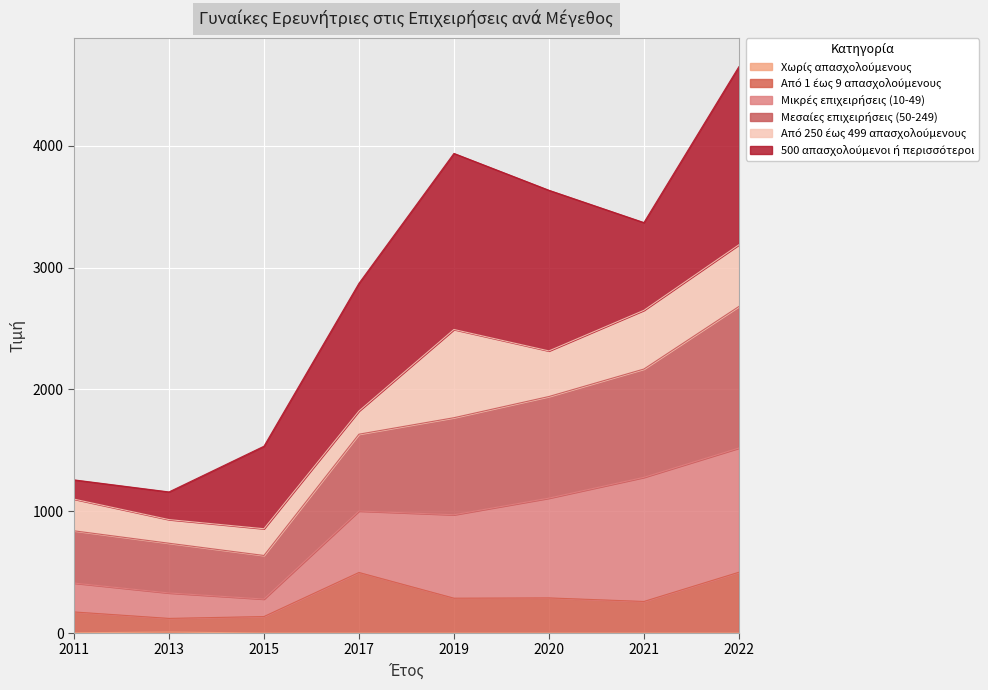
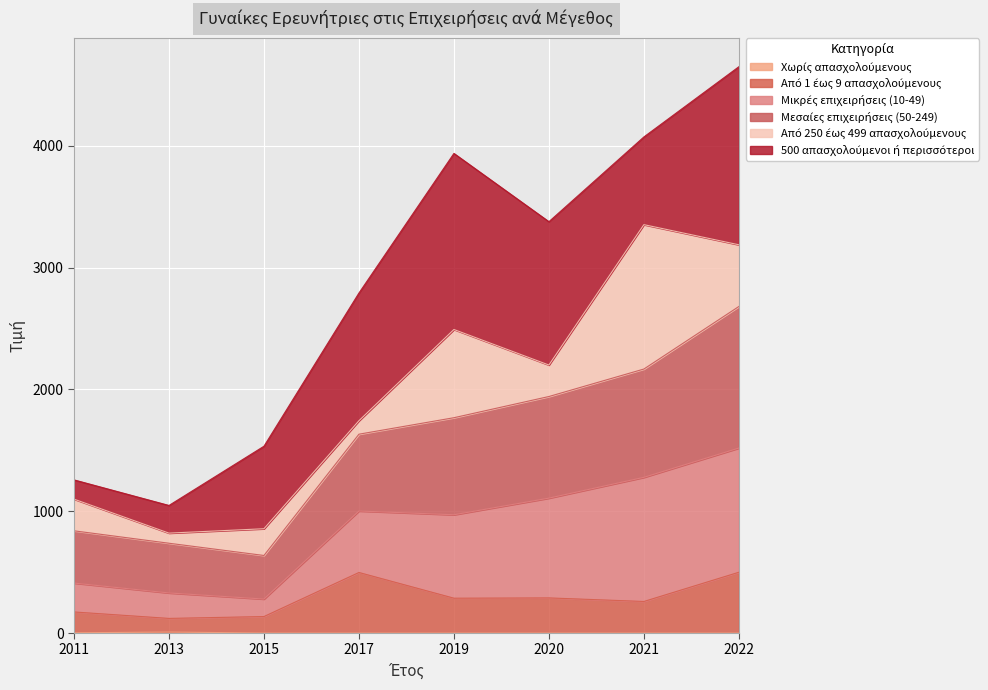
  {
    "Από 250 έως 499 απασχολούμενους": {
      "2011": 260,
-     "2013": 190,
+     "2013": 80,
      "2015": 220,
-     "2017": 190,
+     "2017": 110,
      "2019": 720,
-     "2020": 370,
-     "2021": 480,
+     "2020": 260,
+     "2021": 1190,
      "2022": 510
    },
    "500 απασχολούμενοι ή περισσότεροι": {
      "2011": 160,
      "2013": 230,
      "2015": 680,
      "2017": 1050,
      "2019": 1450,
-     "2020": 1320,
+     "2020": 1180,
      "2021": 720,
      "2022": 1460
    }
  }
